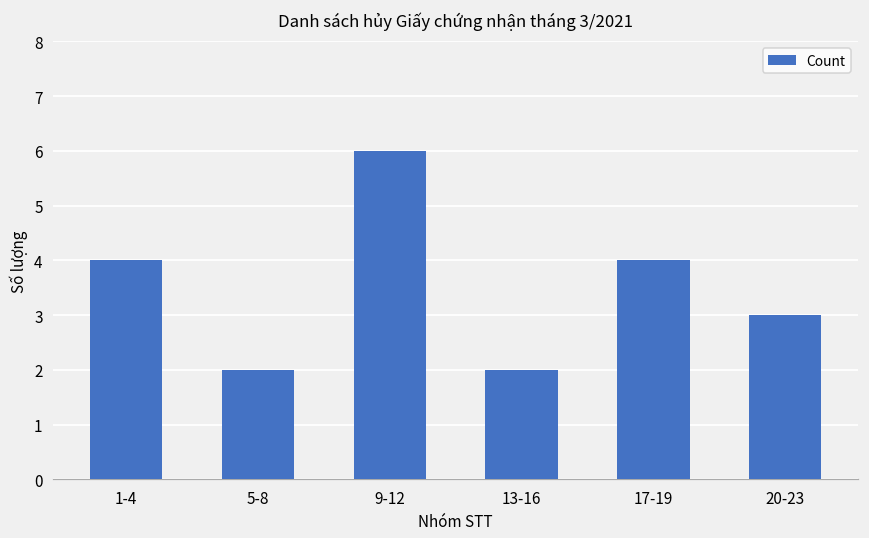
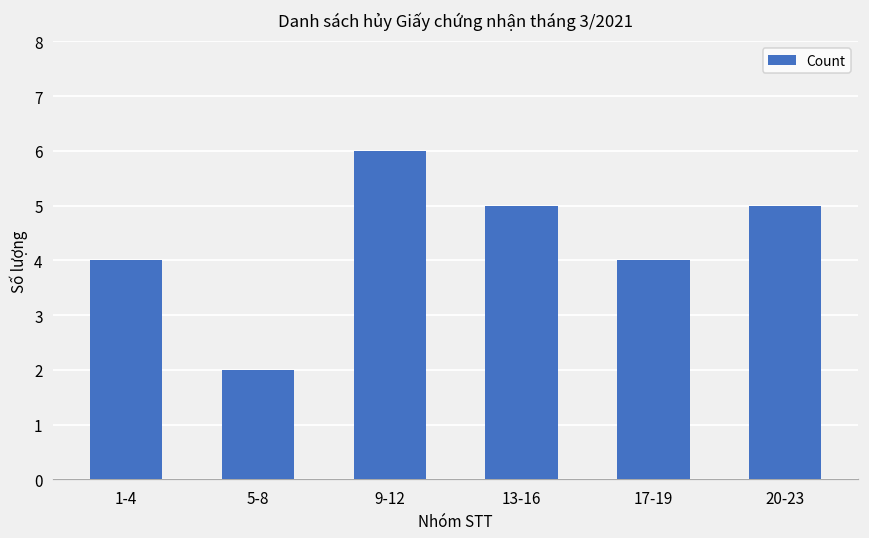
  {
    "1-4": 4,
    "5-8": 2,
    "9-12": 6,
-   "13-16": 2,
+   "13-16": 5,
    "17-19": 4,
-   "20-23": 3
+   "20-23": 5
  }
